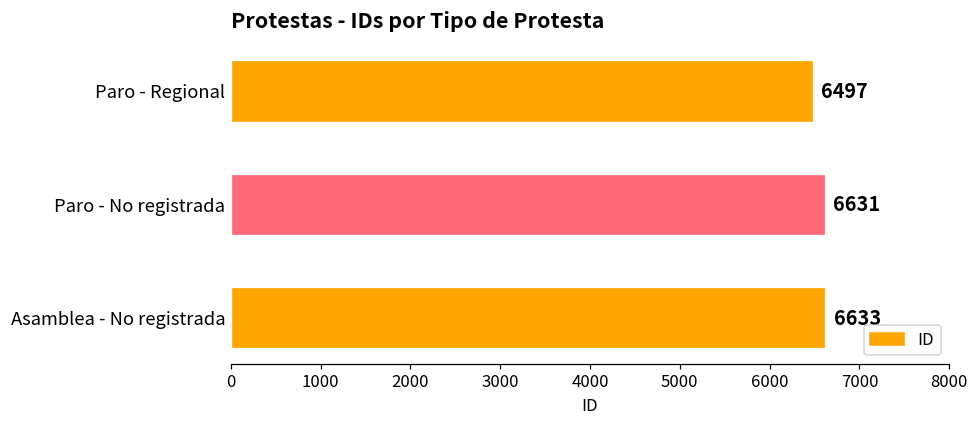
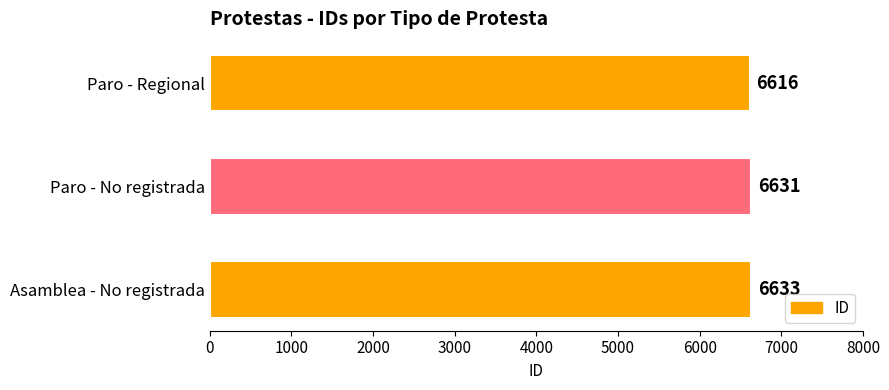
  {
-   "Paro - Regional": 6497,
+   "Paro - Regional": 6616,
    "Paro - No registrada": 6631
  }
